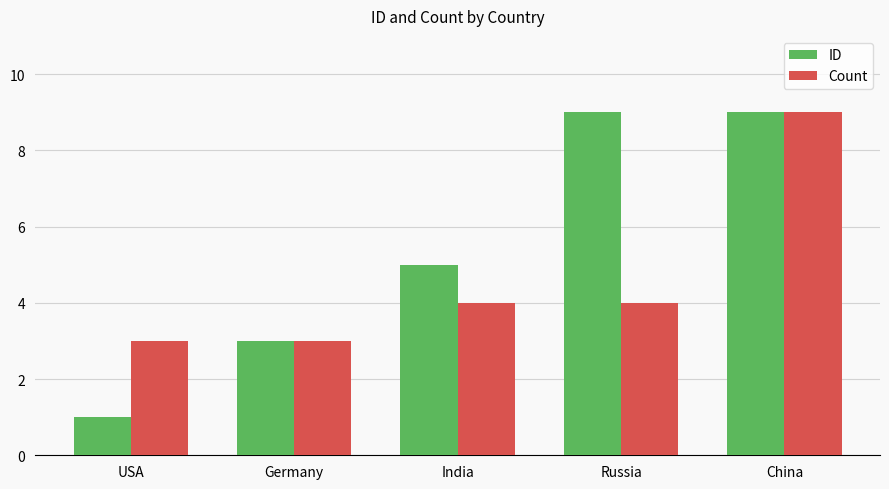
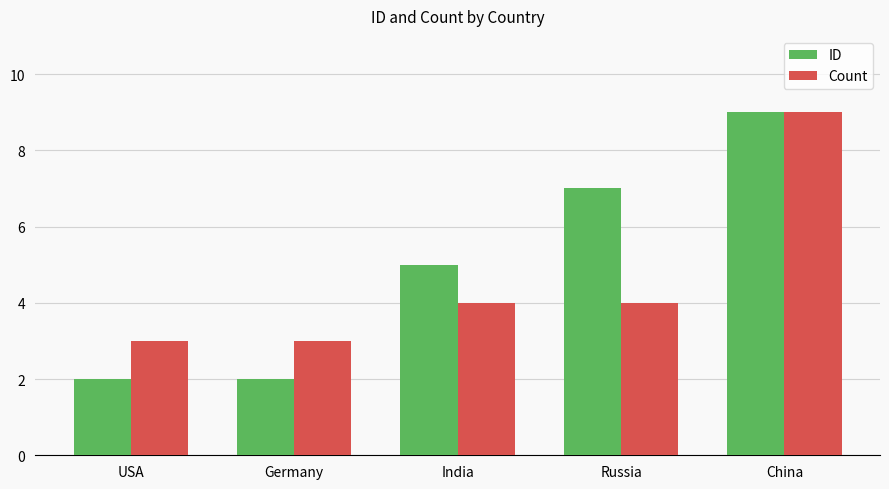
  {
    "ID": {
-     "USA": 1,
-     "Germany": 3,
+     "USA": 2,
+     "Germany": 2,
      "India": 5,
-     "Russia": 9,
+     "Russia": 7,
      "China": 9
    },
    "Count": {
      "USA": 3,
      "Germany": 3,
      "India": 4,
      "Russia": 4,
      "China": 9
    }
  }
